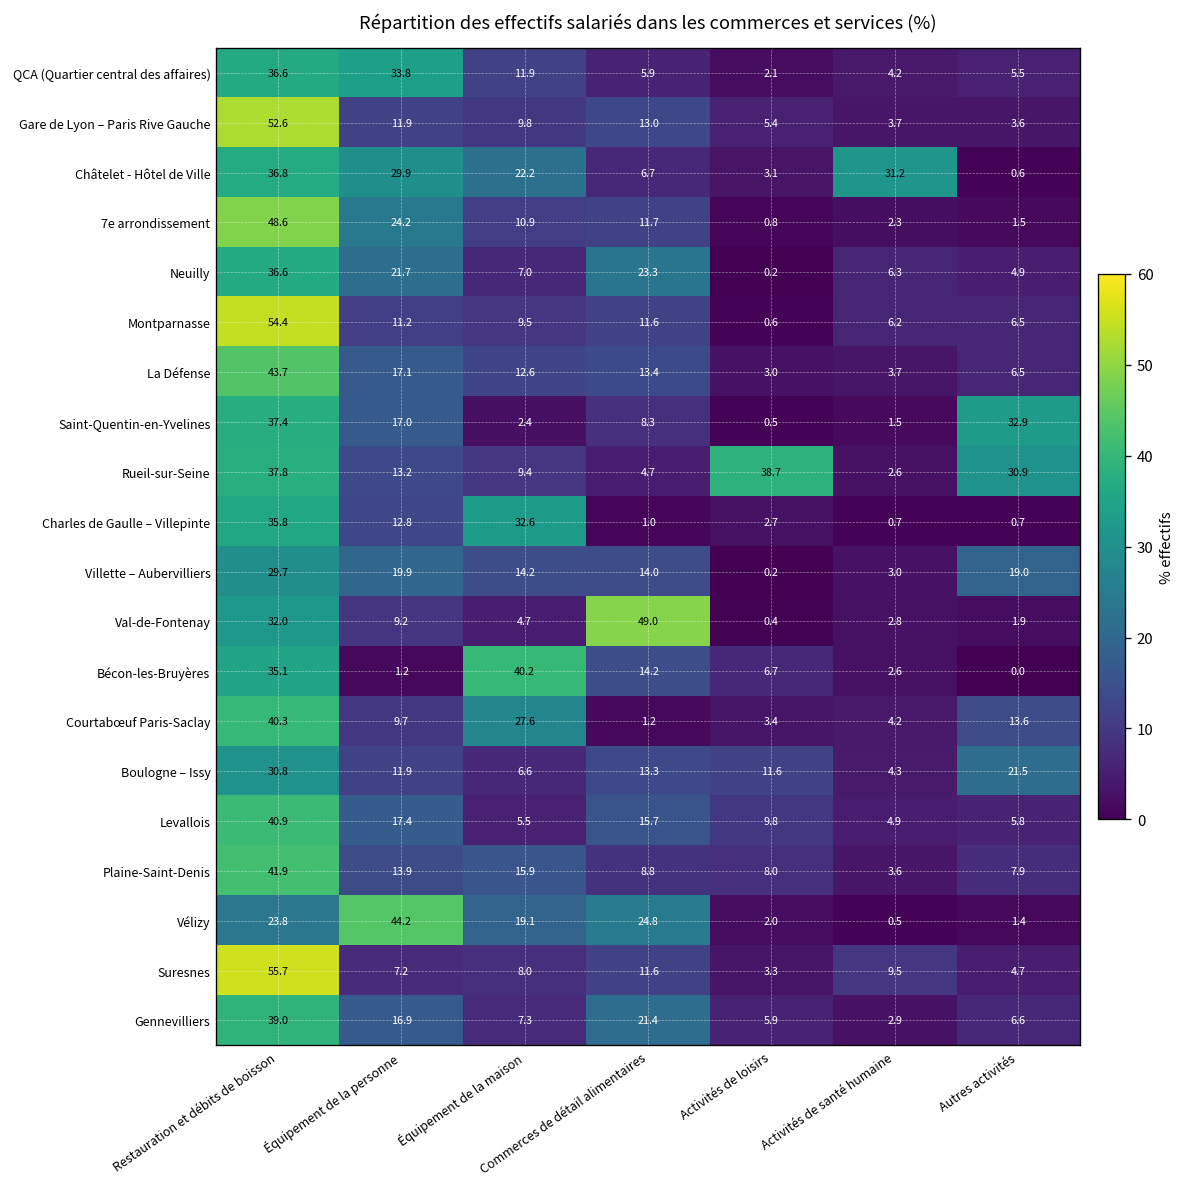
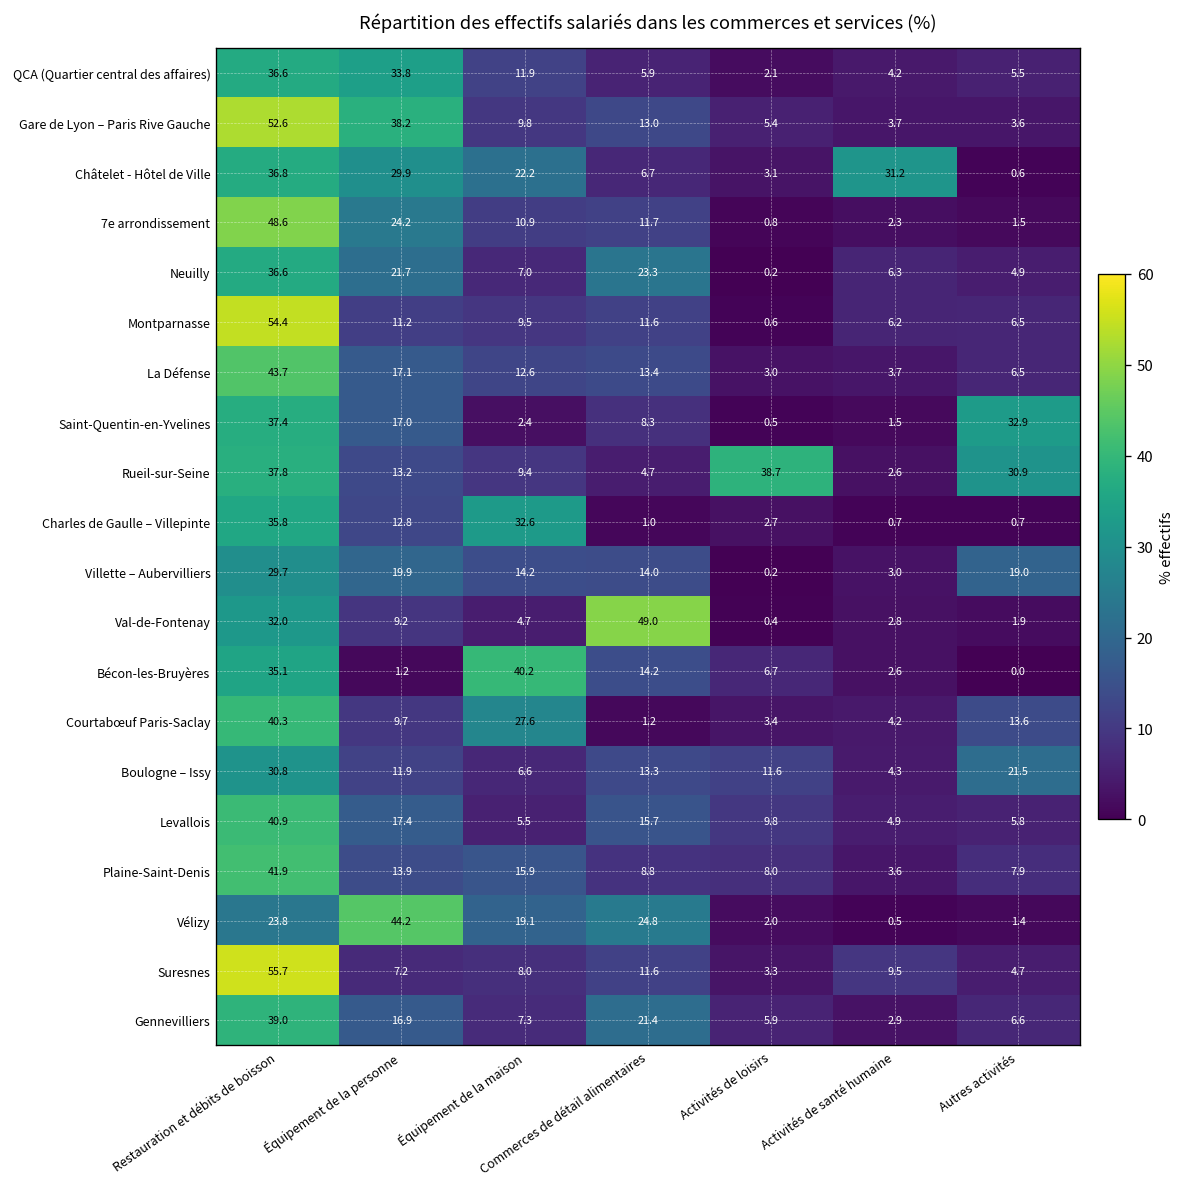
  {
    "QCA (Quartier central des affaires)": {
      "Restauration et débits de boisson": 36.6,
      "Équipement de la personne": 33.8,
      "Équipement de la maison": 11.9,
      "Commerces de détail alimentaires": 5.9,
      "Activités de loisirs": 2.1,
      "Activités de santé humaine": 4.2,
      "Autres activités": 5.5
    },
    "Gare de Lyon – Paris Rive Gauche": {
      "Restauration et débits de boisson": 52.6,
-     "Équipement de la personne": 11.9,
+     "Équipement de la personne": 38.2,
      "Équipement de la maison": 9.8,
      "Commerces de détail alimentaires": 13.0,
      "Activités de loisirs": 5.4,
      "Activités de santé humaine": 3.7,
      "Autres activités": 3.6
    },
    "Châtelet - Hôtel de Ville": {
      "Restauration et débits de boisson": 36.8,
      "Équipement de la personne": 29.9,
      "Équipement de la maison": 22.2,
      "Commerces de détail alimentaires": 6.7,
      "Activités de loisirs": 3.1,
      "Activités de santé humaine": 31.2,
      "Autres activités": 0.6
    },
    "7e arrondissement": {
      "Restauration et débits de boisson": 48.6,
      "Équipement de la personne": 24.2,
      "Équipement de la maison": 10.9,
      "Commerces de détail alimentaires": 11.7,
      "Activités de loisirs": 0.8,
      "Activités de santé humaine": 2.3,
      "Autres activités": 1.5
    },
    "Neuilly": {
      "Restauration et débits de boisson": 36.6,
      "Équipement de la personne": 21.7,
      "Équipement de la maison": 7.0,
      "Commerces de détail alimentaires": 23.3,
      "Activités de loisirs": 0.2,
      "Activités de santé humaine": 6.3,
      "Autres activités": 4.9
    },
    "Montparnasse": {
      "Restauration et débits de boisson": 54.4,
      "Équipement de la personne": 11.2,
      "Équipement de la maison": 9.5,
      "Commerces de détail alimentaires": 11.6,
      "Activités de loisirs": 0.6,
      "Activités de santé humaine": 6.2,
      "Autres activités": 6.5
    },
    "La Défense": {
      "Restauration et débits de boisson": 43.7,
      "Équipement de la personne": 17.1,
      "Équipement de la maison": 12.6,
      "Commerces de détail alimentaires": 13.4,
      "Activités de loisirs": 3.0,
      "Activités de santé humaine": 3.7,
      "Autres activités": 6.5
    },
    "Saint-Quentin-en-Yvelines": {
      "Restauration et débits de boisson": 37.4,
      "Équipement de la personne": 17.0,
      "Équipement de la maison": 2.4,
      "Commerces de détail alimentaires": 8.3,
      "Activités de loisirs": 0.5,
      "Activités de santé humaine": 1.5,
      "Autres activités": 32.9
    },
    "Rueil-sur-Seine": {
      "Restauration et débits de boisson": 37.8,
      "Équipement de la personne": 13.2,
      "Équipement de la maison": 9.4,
      "Commerces de détail alimentaires": 4.7,
      "Activités de loisirs": 38.7,
      "Activités de santé humaine": 2.6,
      "Autres activités": 30.9
    },
    "Charles de Gaulle – Villepinte": {
      "Restauration et débits de boisson": 35.8,
      "Équipement de la personne": 12.8,
      "Équipement de la maison": 32.6,
      "Commerces de détail alimentaires": 1.0,
      "Activités de loisirs": 2.7,
      "Activités de santé humaine": 0.7,
      "Autres activités": 0.7
    },
    "Villette – Aubervilliers": {
      "Restauration et débits de boisson": 29.7,
      "Équipement de la personne": 19.9,
      "Équipement de la maison": 14.2,
      "Commerces de détail alimentaires": 14.0,
      "Activités de loisirs": 0.2,
      "Activités de santé humaine": 3.0,
      "Autres activités": 19.0
    },
    "Val-de-Fontenay": {
      "Restauration et débits de boisson": 32.0,
      "Équipement de la personne": 9.2,
      "Équipement de la maison": 4.7,
      "Commerces de détail alimentaires": 49.0,
      "Activités de loisirs": 0.4,
      "Activités de santé humaine": 2.8,
      "Autres activités": 1.9
    },
    "Bécon-les-Bruyères": {
      "Restauration et débits de boisson": 35.1,
      "Équipement de la personne": 1.2,
      "Équipement de la maison": 40.2,
      "Commerces de détail alimentaires": 14.2,
      "Activités de loisirs": 6.7,
      "Activités de santé humaine": 2.6,
      "Autres activités": 0.0
    },
    "Courtabœuf Paris-Saclay": {
      "Restauration et débits de boisson": 40.3,
      "Équipement de la personne": 9.7,
      "Équipement de la maison": 27.6,
      "Commerces de détail alimentaires": 1.2,
      "Activités de loisirs": 3.4,
      "Activités de santé humaine": 4.2,
      "Autres activités": 13.6
    },
    "Boulogne – Issy": {
      "Restauration et débits de boisson": 30.8,
      "Équipement de la personne": 11.9,
      "Équipement de la maison": 6.6,
      "Commerces de détail alimentaires": 13.3,
      "Activités de loisirs": 11.6,
      "Activités de santé humaine": 4.3,
      "Autres activités": 21.5
    },
    "Levallois": {
      "Restauration et débits de boisson": 40.9,
      "Équipement de la personne": 17.4,
      "Équipement de la maison": 5.5,
      "Commerces de détail alimentaires": 15.7,
      "Activités de loisirs": 9.8,
      "Activités de santé humaine": 4.9,
      "Autres activités": 5.8
    },
    "Plaine-Saint-Denis": {
      "Restauration et débits de boisson": 41.9,
      "Équipement de la personne": 13.9,
      "Équipement de la maison": 15.9,
      "Commerces de détail alimentaires": 8.8,
      "Activités de loisirs": 8.0,
      "Activités de santé humaine": 3.6,
      "Autres activités": 7.9
    },
    "Vélizy": {
      "Restauration et débits de boisson": 23.8,
      "Équipement de la personne": 44.2,
      "Équipement de la maison": 19.1,
      "Commerces de détail alimentaires": 24.8,
      "Activités de loisirs": 2.0,
      "Activités de santé humaine": 0.5,
      "Autres activités": 1.4
    },
    "Suresnes": {
      "Restauration et débits de boisson": 55.7,
      "Équipement de la personne": 7.2,
      "Équipement de la maison": 8.0,
      "Commerces de détail alimentaires": 11.6,
      "Activités de loisirs": 3.3,
      "Activités de santé humaine": 9.5,
      "Autres activités": 4.7
    },
    "Gennevilliers": {
      "Restauration et débits de boisson": 39.0,
      "Équipement de la personne": 16.9,
      "Équipement de la maison": 7.3,
      "Commerces de détail alimentaires": 21.4,
      "Activités de loisirs": 5.9,
      "Activités de santé humaine": 2.9,
      "Autres activités": 6.6
    }
  }
